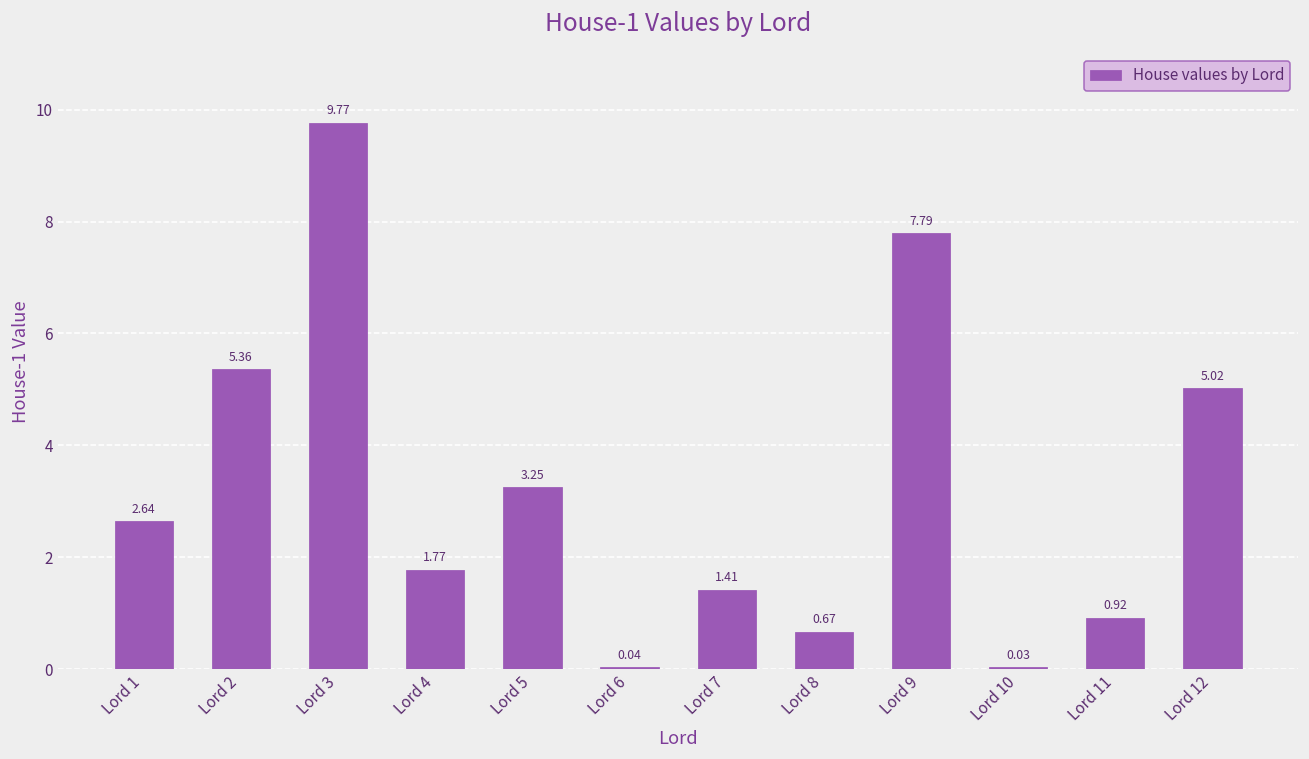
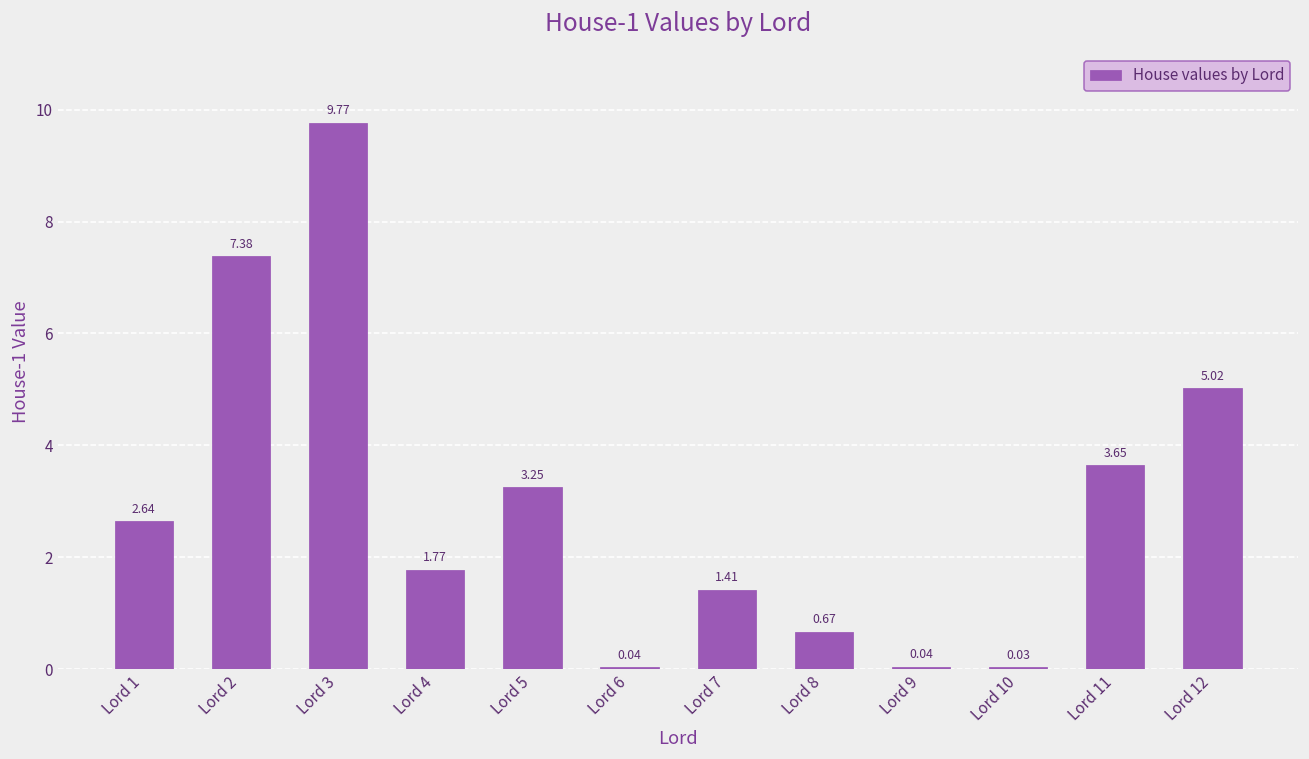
  {
    "Lord 1": 2.64,
-   "Lord 2": 5.36,
+   "Lord 2": 7.38,
    "Lord 3": 9.77,
    "Lord 4": 1.77,
    "Lord 5": 3.25,
    "Lord 6": 0.04,
    "Lord 7": 1.41,
    "Lord 8": 0.67,
-   "Lord 9": 7.79,
+   "Lord 9": 0.04,
    "Lord 10": 0.03,
-   "Lord 11": 0.92,
+   "Lord 11": 3.65,
    "Lord 12": 5.02
  }
